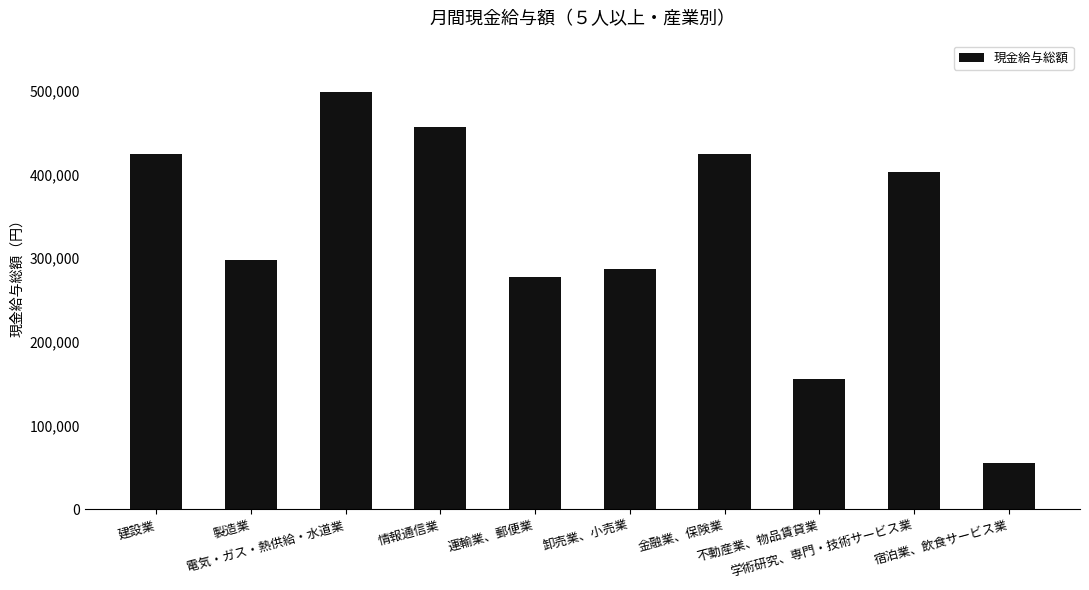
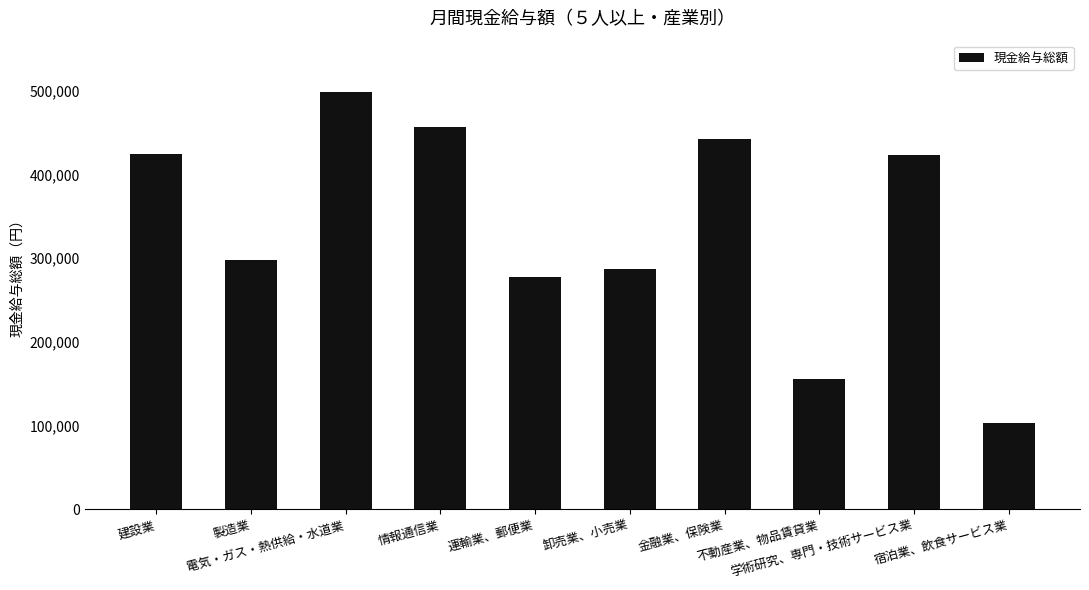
  {
    "建設業": "420,000",
    "製造業": "300,000",
    "電気・ガス・熱供給・水道業": "500,000",
    "情報通信業": "460,000",
    "運輸業、郵便業": "280,000",
    "卸売業、小売業": "290,000",
-   "金融業、保険業": "430,000",
+   "金融業、保険業": "440,000",
    "不動産業、物品賃貸業": "160,000",
-   "学術研究、専門・技術サービス業": "400,000",
-   "宿泊業、飲食サービス業": "60,000"
+   "学術研究、専門・技術サービス業": "420,000",
+   "宿泊業、飲食サービス業": "100,000"
  }
